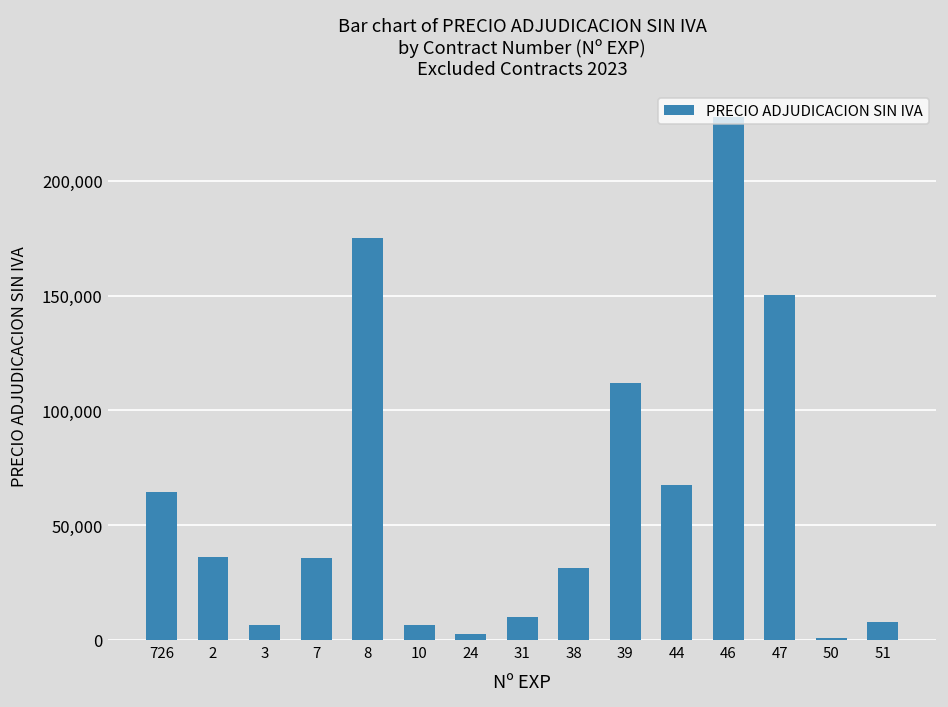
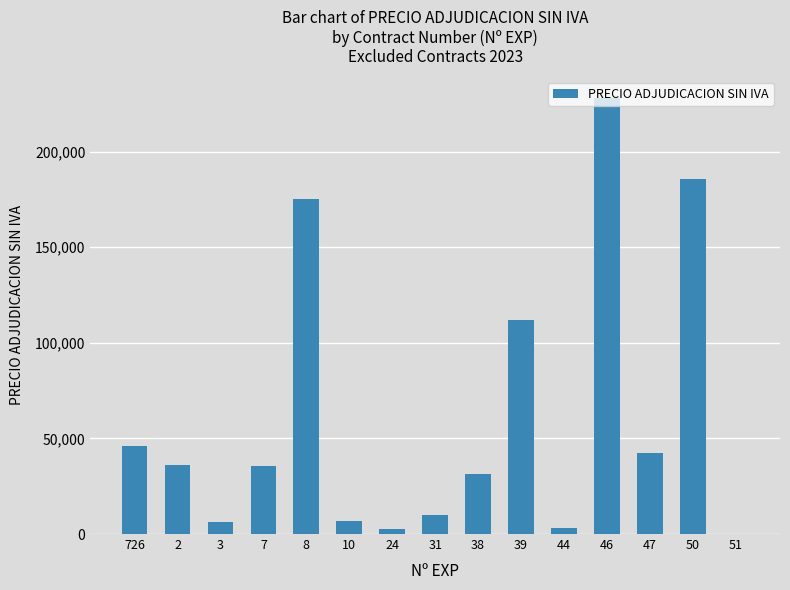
  {
-   "726": "65,000",
+   "726": "46,000",
    "2": "36,000",
    "3": "7,000",
    "7": "35,000",
    "8": "175,000",
    "10": "7,000",
    "24": "3,000",
    "31": "10,000",
    "38": "32,000",
    "39": "112,000",
-   "44": "68,000",
-   "47": "150,000",
-   "50": "1,000",
-   "51": "8,000"
+   "44": "3,000",
+   "47": "43,000",
+   "50": "185,000",
+   "51": "0"
  }
